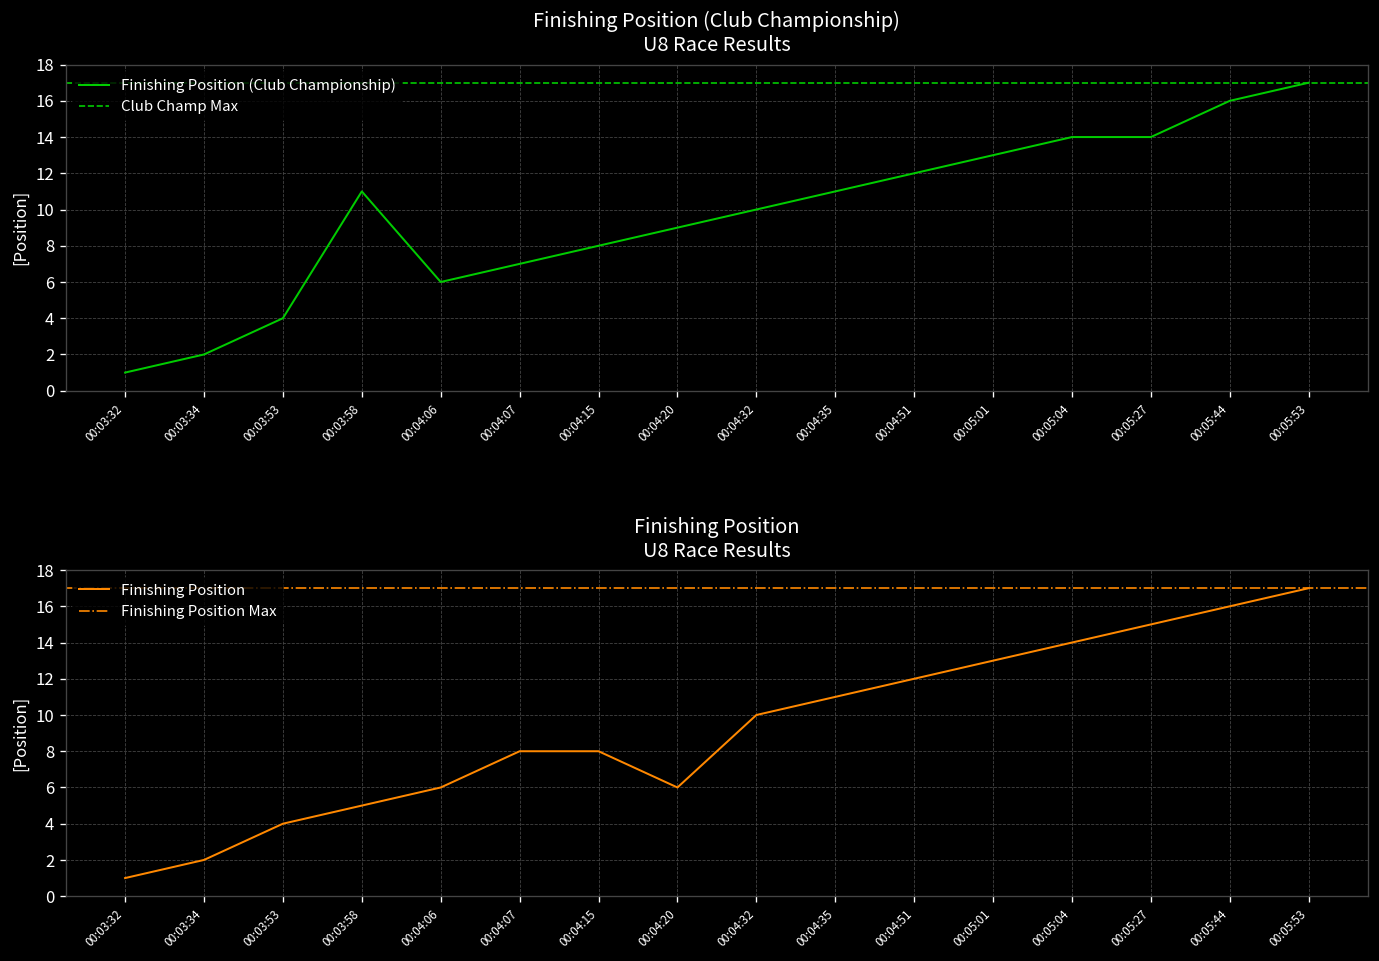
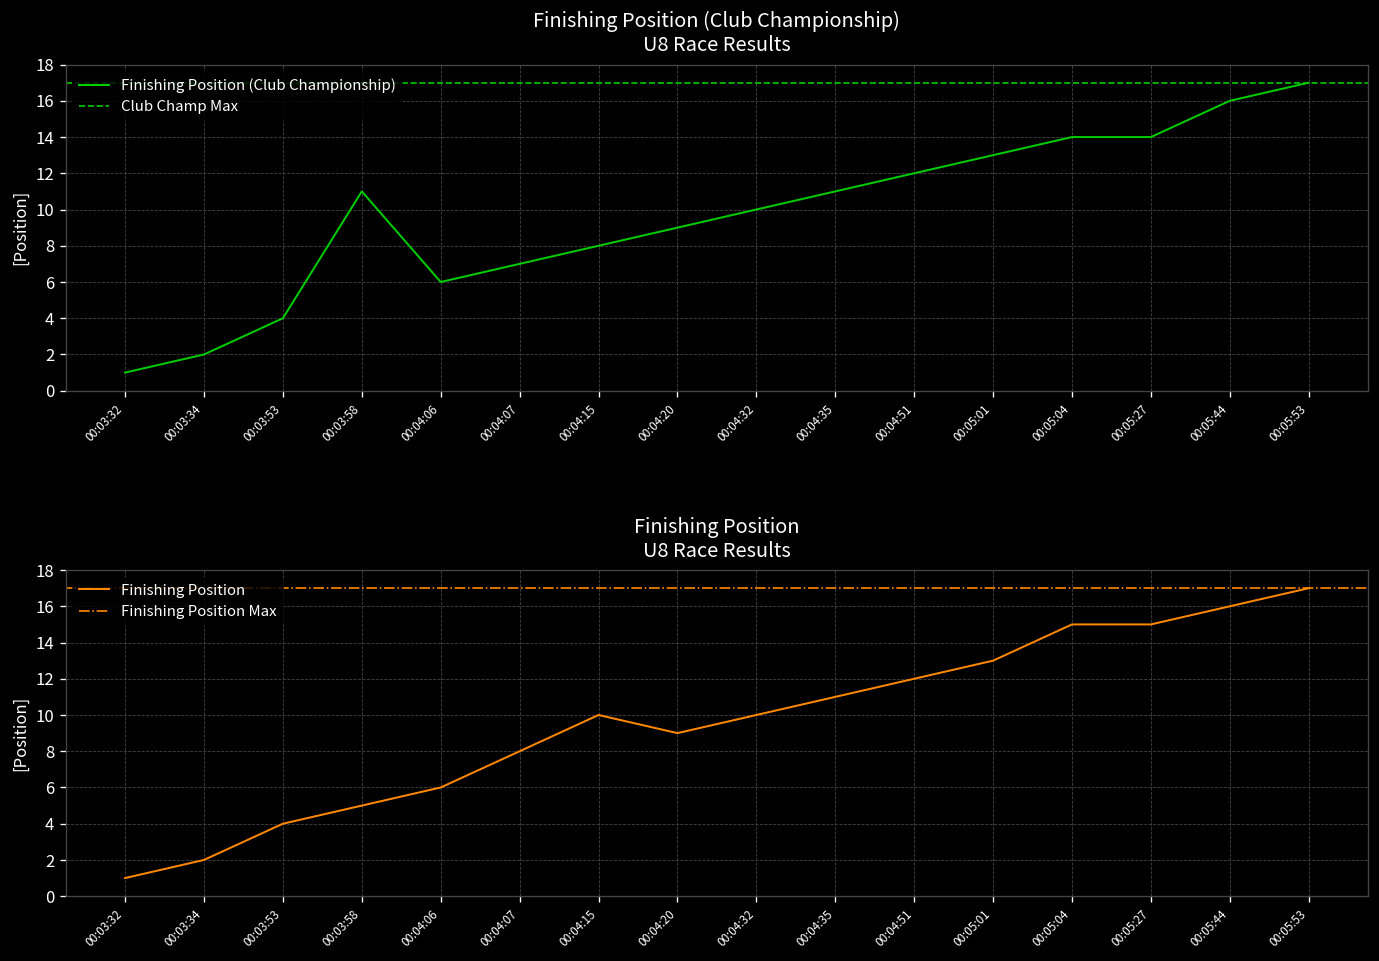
  {
    "Finishing Position (Club Championship) U8 Race Results": {
      "00:03:32": 1.0,
      "00:03:34": 2.0,
      "00:03:53": 4.0,
      "00:03:58": 11.0,
      "00:04:06": 6.0,
      "00:04:07": 7.0,
      "00:04:15": 8.0,
      "00:04:20": 9.0,
      "00:04:32": 10.0,
      "00:04:35": 11.0,
      "00:04:51": 12.0,
      "00:05:01": 13.0,
      "00:05:04": 14.0,
      "00:05:27": 14.0,
      "00:05:44": 16.0,
      "00:05:53": 17.0
    },
    "Finishing Position U8 Race Results": {
      "00:03:32": 1,
      "00:03:34": 2,
      "00:03:53": 4,
      "00:03:58": 5,
      "00:04:06": 6,
      "00:04:07": 8,
-     "00:04:15": 8,
-     "00:04:20": 6,
+     "00:04:15": 10,
+     "00:04:20": 9,
      "00:04:32": 10,
      "00:04:35": 11,
      "00:04:51": 12,
      "00:05:01": 13,
-     "00:05:04": 14,
+     "00:05:04": 15,
      "00:05:27": 15,
      "00:05:44": 16,
      "00:05:53": 17
    }
  }
